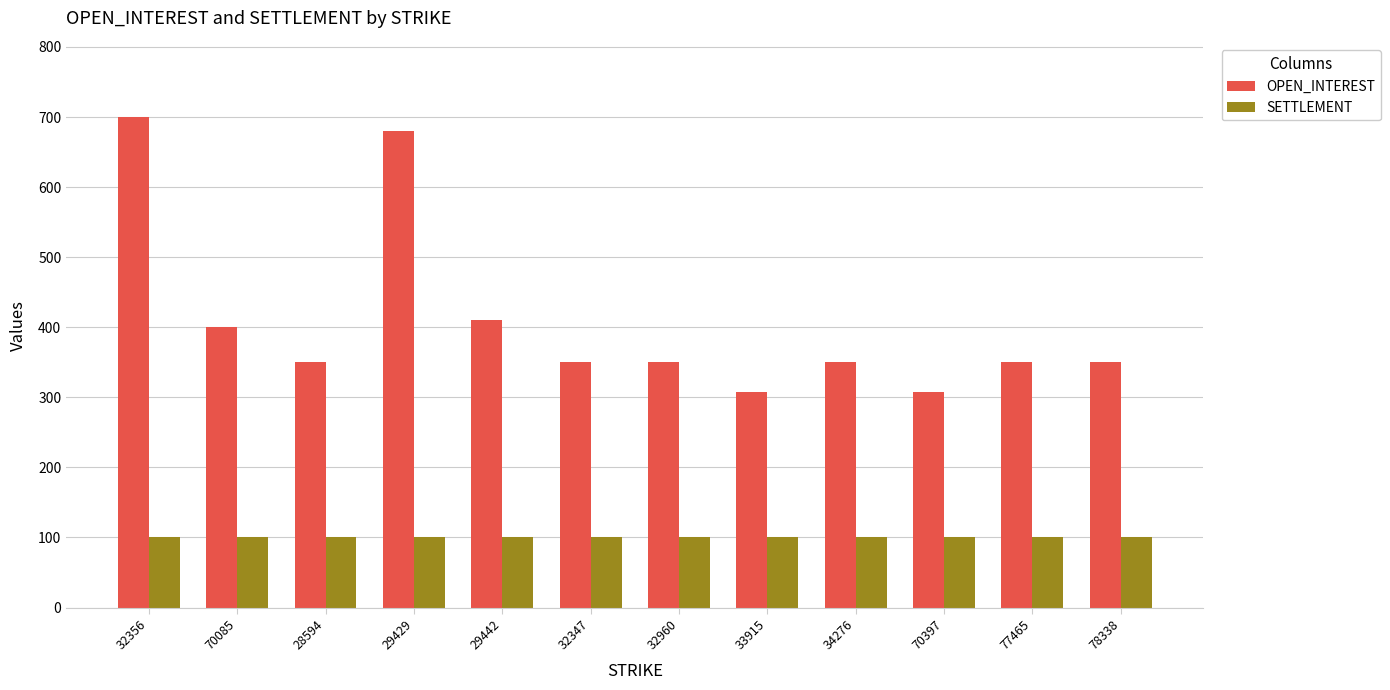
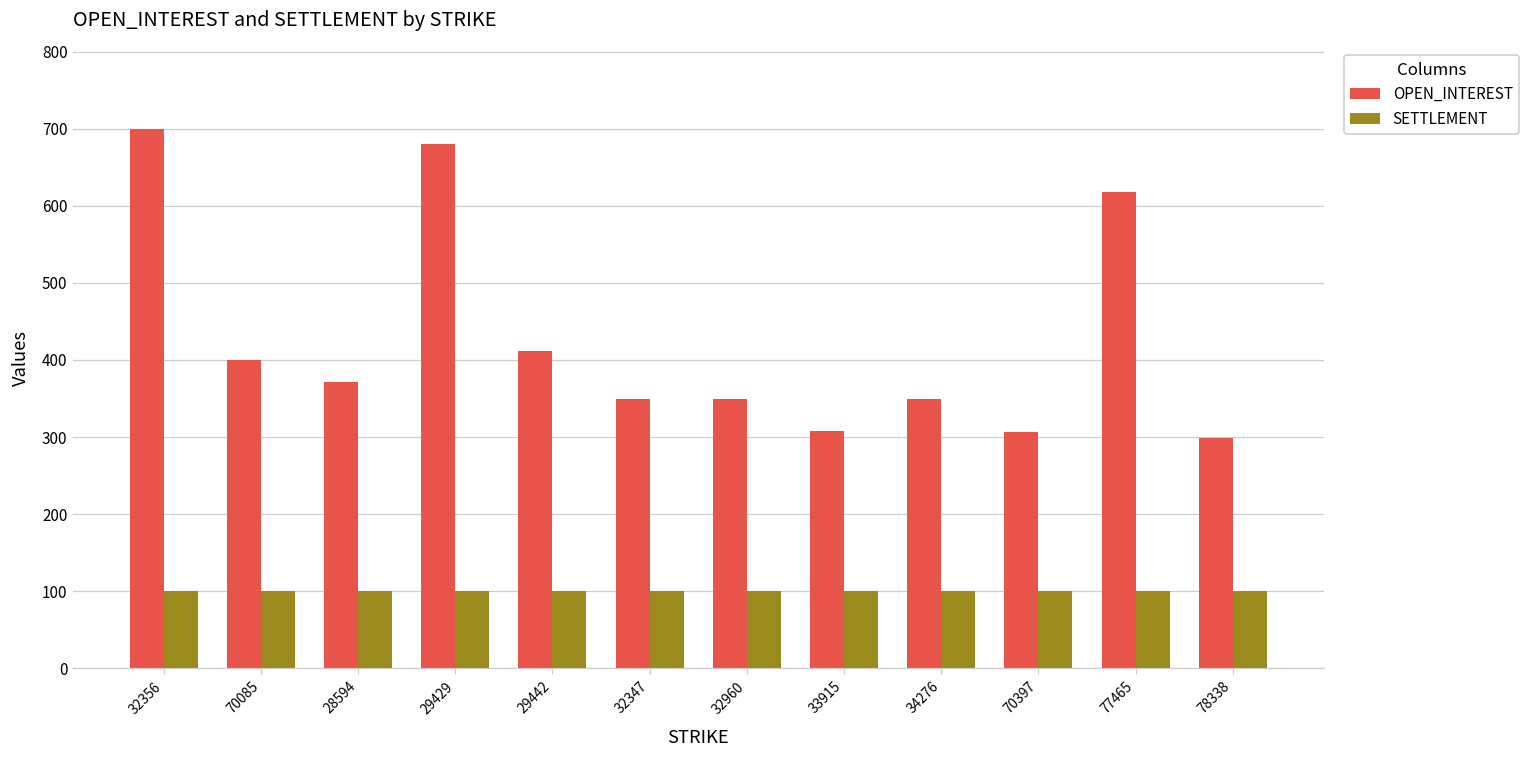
  {
    "OPEN_INTEREST": {
      "32356": 700,
      "70085": 400,
-     "28594": 350,
+     "28594": 370,
      "29429": 680,
      "29442": 410,
      "32347": 350,
      "32960": 350,
      "33915": 310,
      "34276": 350,
      "70397": 310,
-     "77465": 350,
-     "78338": 350
+     "77465": 620,
+     "78338": 300
    },
    "SETTLEMENT": {
      "32356": 100,
      "70085": 100,
      "28594": 100,
      "29429": 100,
      "29442": 100,
      "32347": 100,
      "32960": 100,
      "33915": 100,
      "34276": 100,
      "70397": 100,
      "77465": 100,
      "78338": 100
    }
  }
